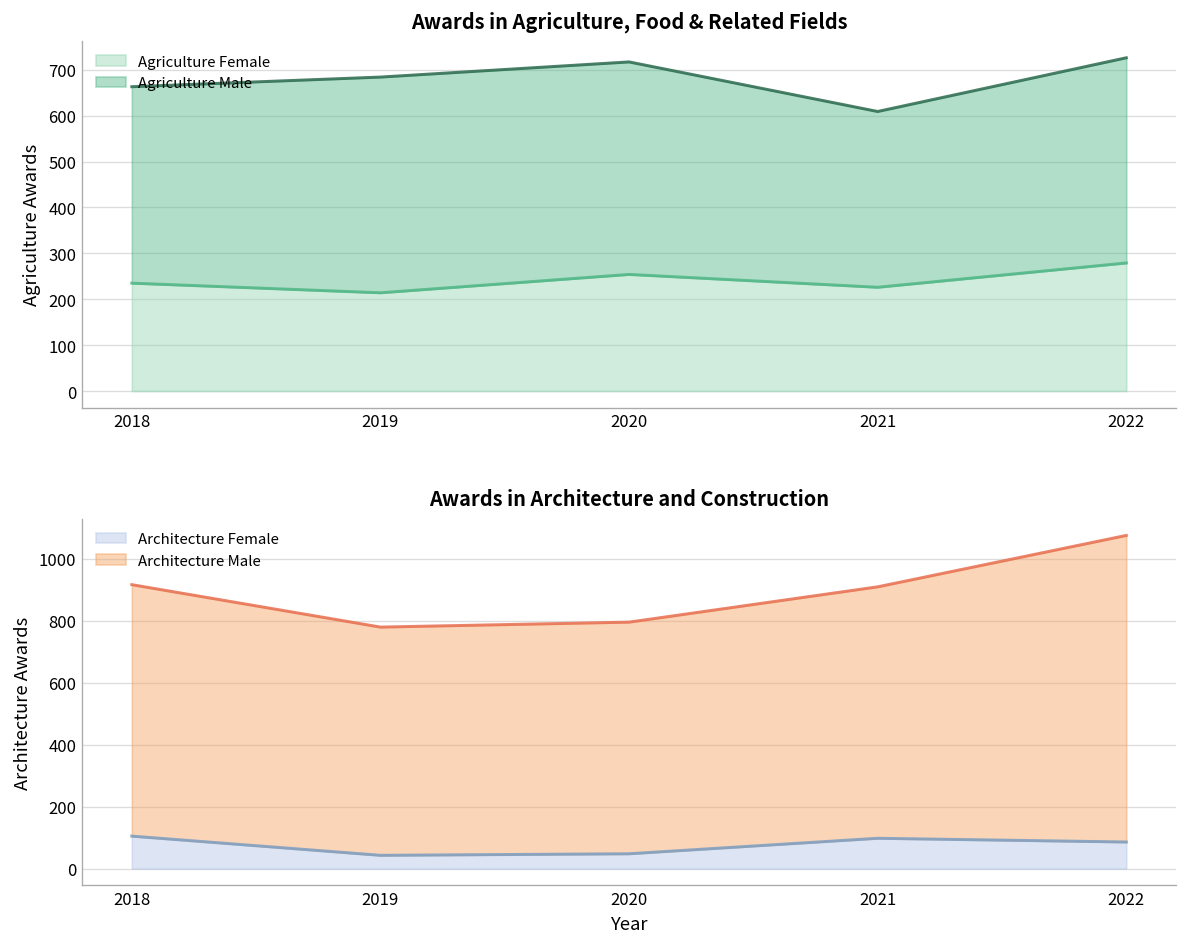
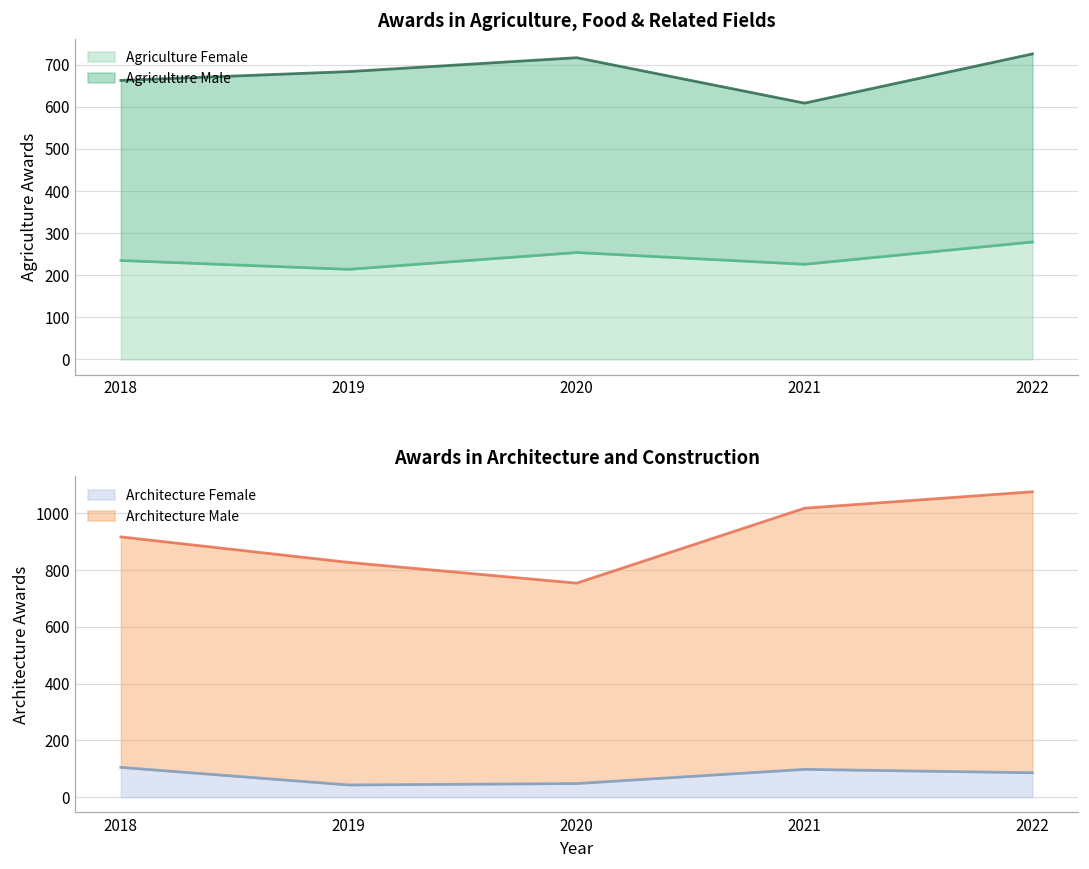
  {
    "Awards in Architecture and Construction": {
      "Architecture Female": {
        "2018": 110,
        "2019": 40,
        "2020": 50,
        "2021": 100,
        "2022": 90
      },
      "Architecture Male": {
        "2018": 810,
-       "2019": 740,
-       "2020": 750,
-       "2021": 810,
+       "2019": 780,
+       "2020": 710,
+       "2021": 920,
        "2022": 990
      }
    }
  }
